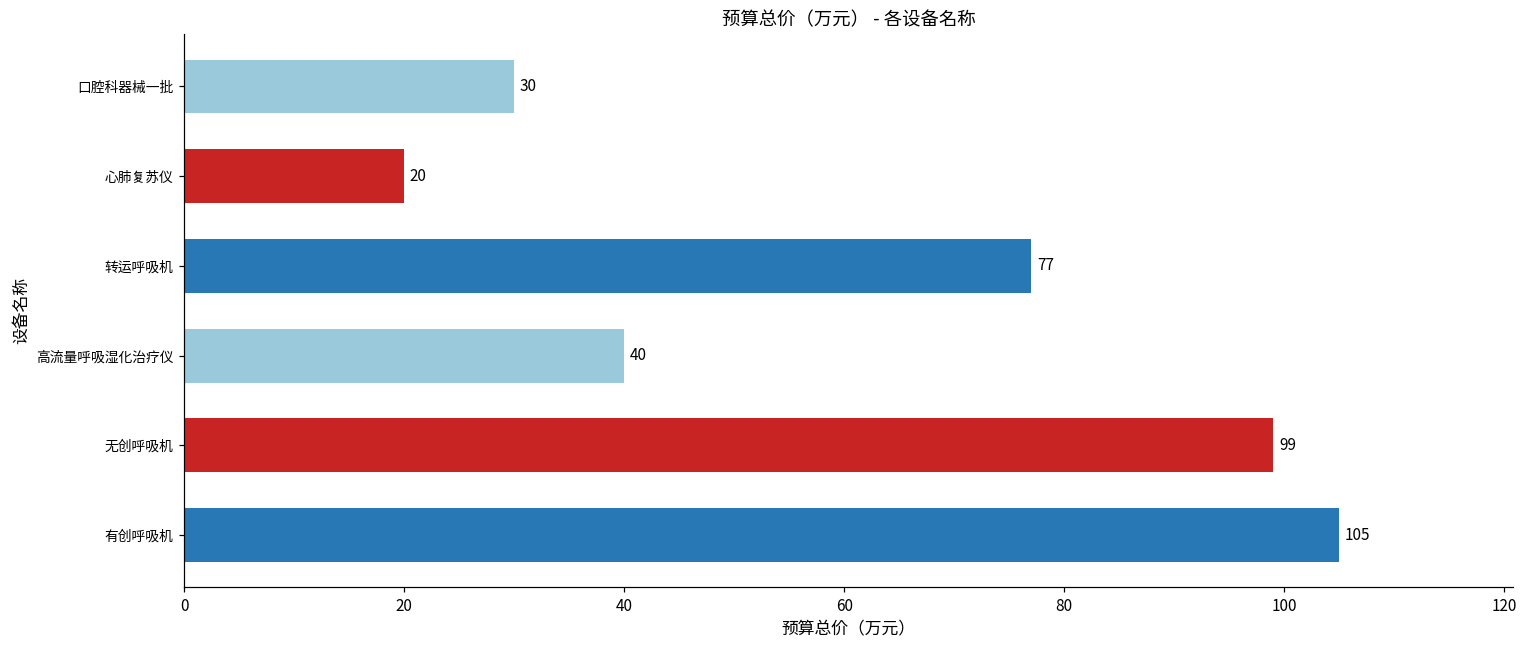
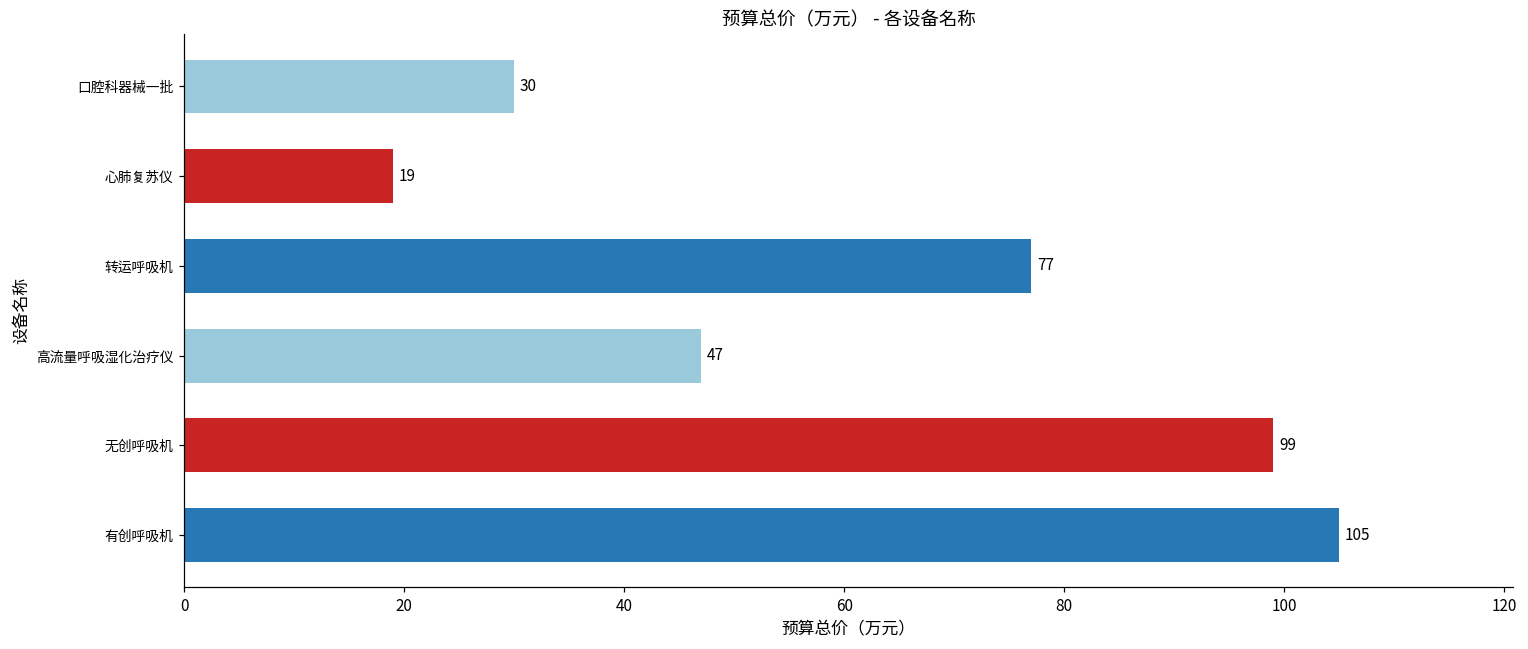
  {
    "口腔科器械一批": 30,
-   "心肺复苏仪": 20,
+   "心肺复苏仪": 19,
    "转运呼吸机": 77,
-   "高流量呼吸湿化治疗仪": 40,
+   "高流量呼吸湿化治疗仪": 47,
    "无创呼吸机": 99,
    "有创呼吸机": 105
  }
